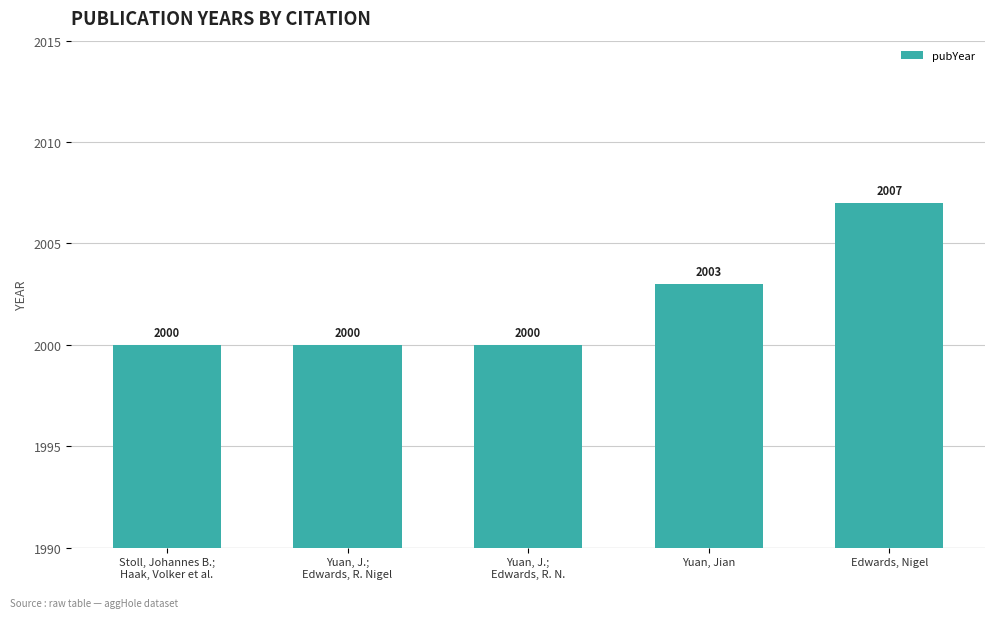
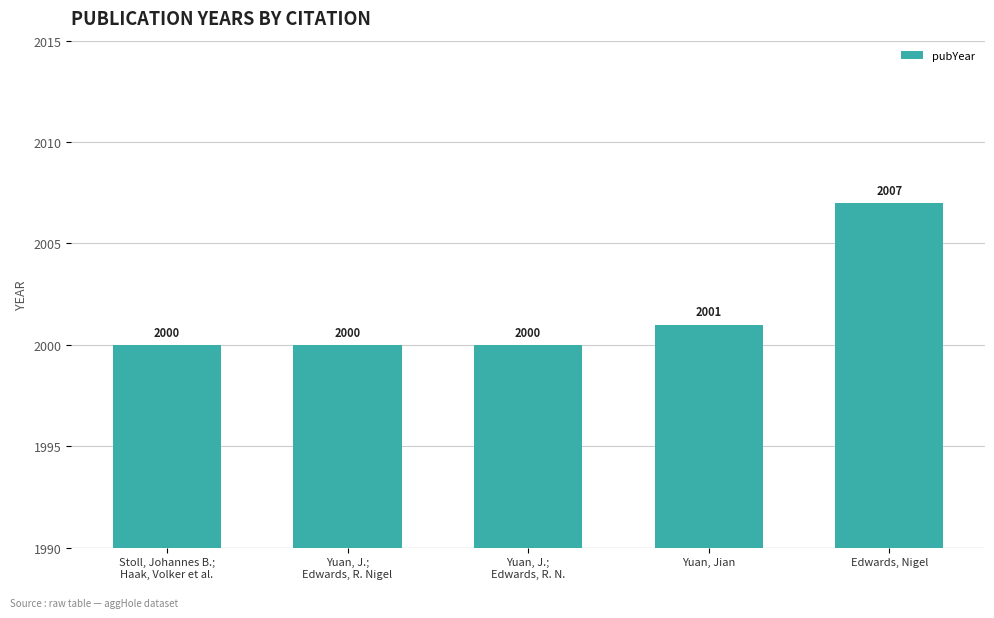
  {
-   "Yuan, Jian": 2003
+   "Yuan, Jian": 2001
  }
